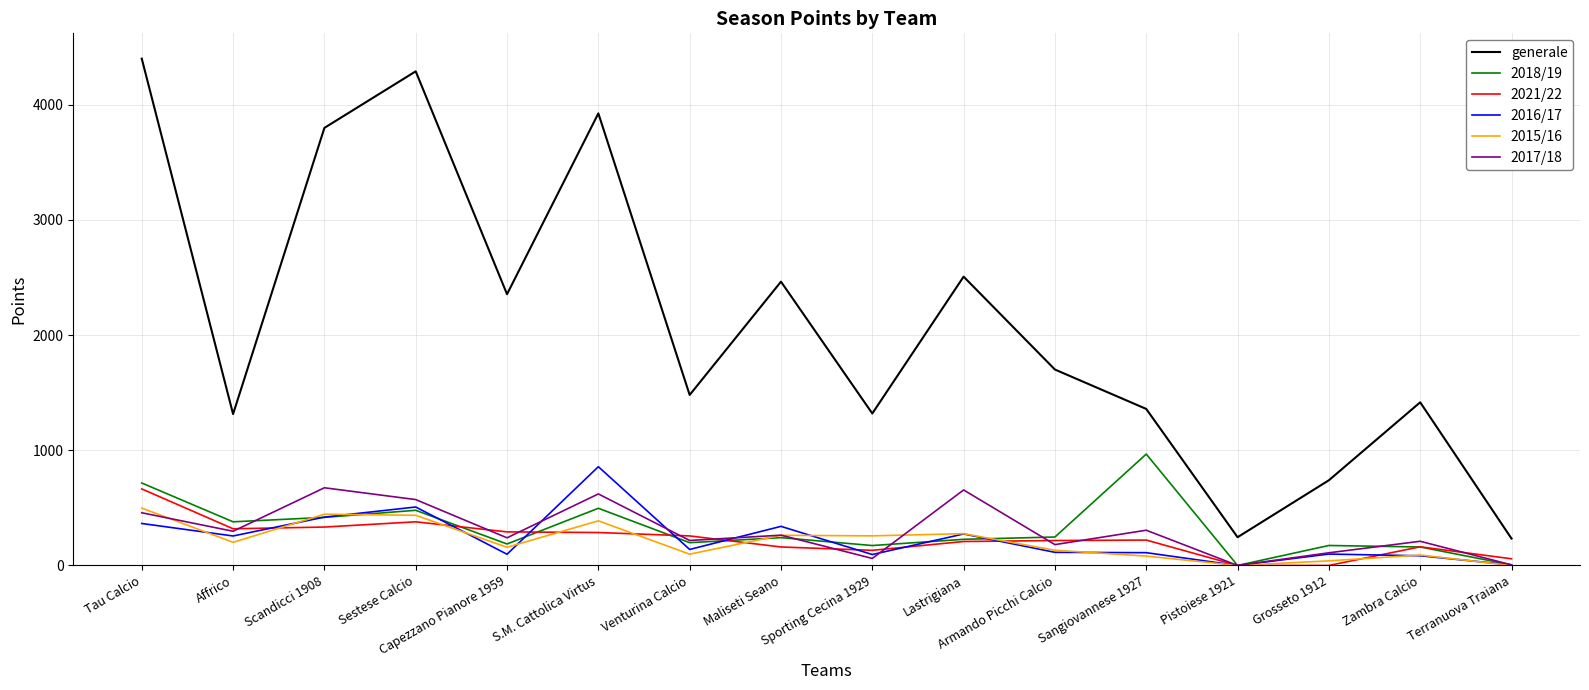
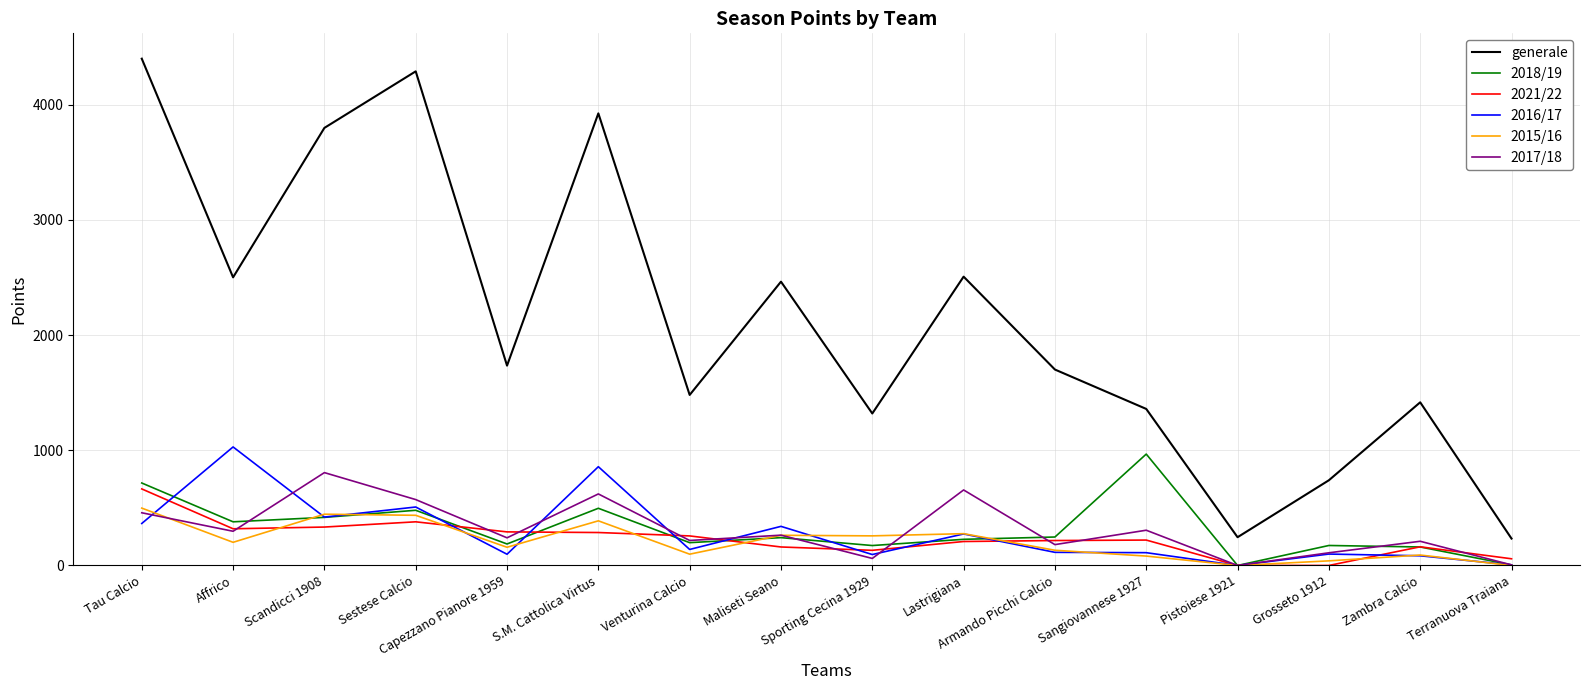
  {
    "generale": {
      "Tau Calcio": 4400,
-     "Affrico": 1310,
+     "Affrico": 2500,
      "Scandicci 1908": 3800,
      "Sestese Calcio": 4290,
-     "Capezzano Pianore 1959": 2360,
+     "Capezzano Pianore 1959": 1740,
      "S.M. Cattolica Virtus": 3930,
      "Venturina Calcio": 1480,
      "Maliseti Seano": 2460,
      "Sporting Cecina 1929": 1320,
      "Lastrigiana": 2510,
      "Armando Picchi Calcio": 1700,
      "Sangiovannese 1927": 1360,
      "Pistoiese 1921": 250,
      "Grosseto 1912": 740,
      "Zambra Calcio": 1420,
      "Terranuova Traiana": 230
    },
    "2018/19": {
      "Tau Calcio": 720,
      "Affrico": 380,
      "Sestese Calcio": 480,
      "Capezzano Pianore 1959": 190,
      "S.M. Cattolica Virtus": 500,
      "Sporting Cecina 1929": 170,
      "Armando Picchi Calcio": 250,
      "Sangiovannese 1927": 970,
      "Grosseto 1912": 170
    },
    "2021/22": {
      "Tau Calcio": 660,
      "Scandicci 1908": 330,
      "Sestese Calcio": 380,
      "Capezzano Pianore 1959": 290,
      "S.M. Cattolica Virtus": 290,
      "Venturina Calcio": 260,
      "Maliseti Seano": 160,
      "Sporting Cecina 1929": 130,
      "Armando Picchi Calcio": 220,
      "Sangiovannese 1927": 220,
      "Grosseto 1912": 0,
      "Terranuova Traiana": 60
    },
    "2016/17": {
      "Tau Calcio": 360,
-     "Affrico": 260,
+     "Affrico": 1030,
      "Sestese Calcio": 510,
      "Capezzano Pianore 1959": 100,
      "S.M. Cattolica Virtus": 860,
      "Venturina Calcio": 140,
      "Maliseti Seano": 340,
      "Sporting Cecina 1929": 100,
      "Sangiovannese 1927": 110
    },
    "2015/16": {
      "Tau Calcio": 500,
      "Affrico": 200,
      "Scandicci 1908": 450,
      "Sestese Calcio": 440,
      "Capezzano Pianore 1959": 160,
      "S.M. Cattolica Virtus": 390,
      "Venturina Calcio": 100,
      "Sporting Cecina 1929": 260,
      "Sangiovannese 1927": 80,
      "Grosseto 1912": 40
    },
    "2017/18": {
      "Tau Calcio": 460,
-     "Scandicci 1908": 670,
+     "Scandicci 1908": 810,
      "Sestese Calcio": 570,
      "Capezzano Pianore 1959": 240,
      "S.M. Cattolica Virtus": 620,
      "Sporting Cecina 1929": 60,
      "Lastrigiana": 660,
      "Armando Picchi Calcio": 180,
      "Sangiovannese 1927": 310,
      "Zambra Calcio": 210
    }
  }
